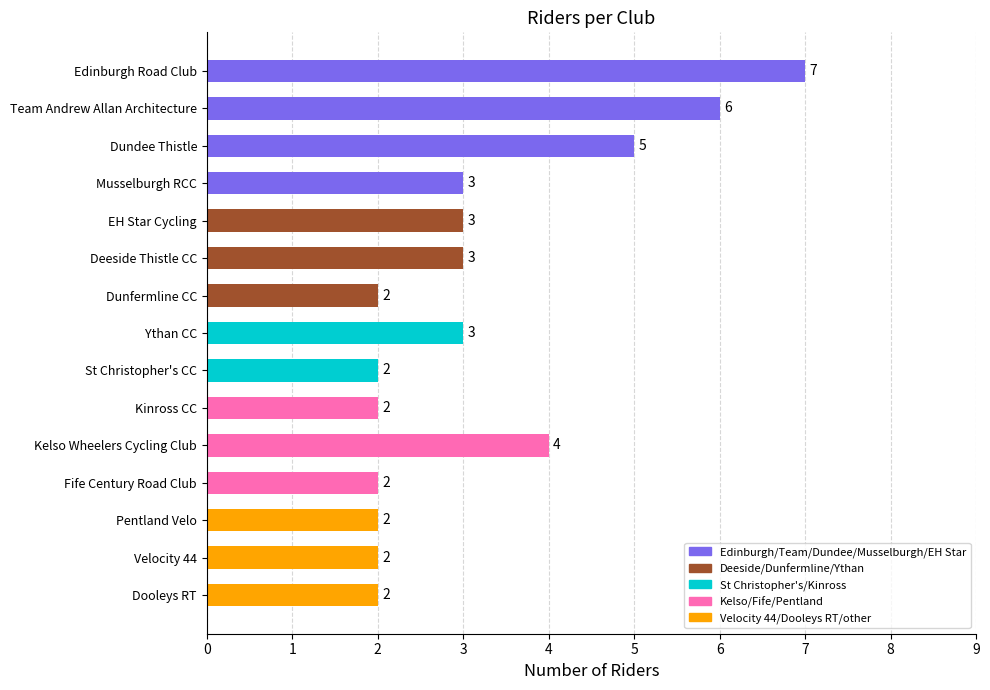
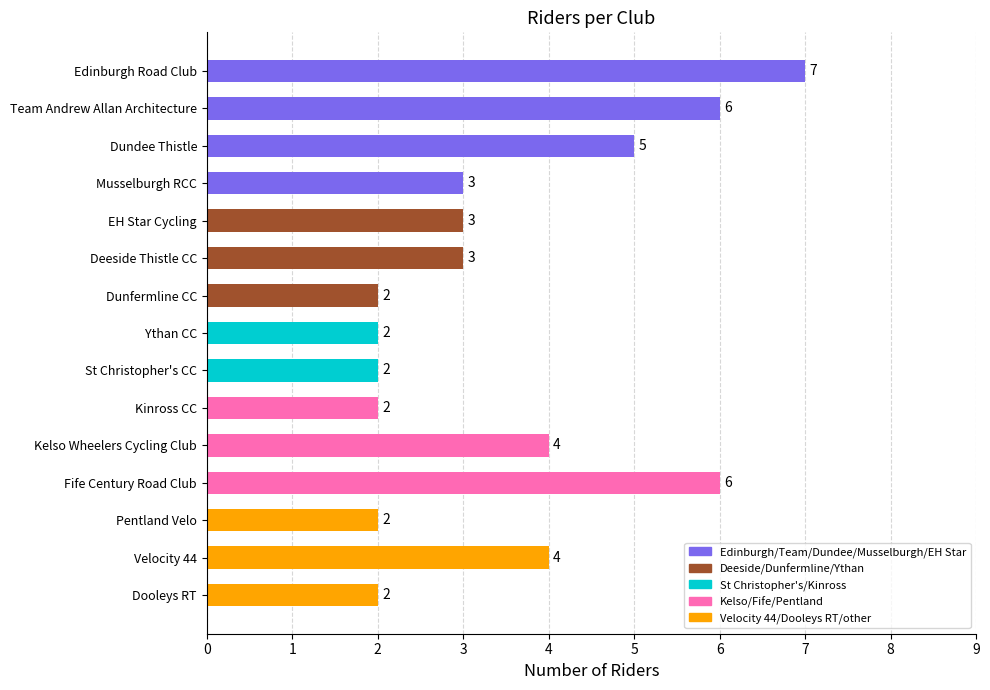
  {
    "Edinburgh Road Club": 7,
    "Team Andrew Allan Architecture": 6,
    "Dundee Thistle": 5,
    "Musselburgh RCC": 3,
    "EH Star Cycling": 3,
    "Deeside Thistle CC": 3,
    "Dunfermline CC": 2,
-   "Ythan CC": 3,
+   "Ythan CC": 2,
    "St Christopher's CC": 2,
    "Kinross CC": 2,
    "Kelso Wheelers Cycling Club": 4,
-   "Fife Century Road Club": 2,
+   "Fife Century Road Club": 6,
    "Pentland Velo": 2,
-   "Velocity 44": 2,
+   "Velocity 44": 4,
    "Dooleys RT": 2
  }
